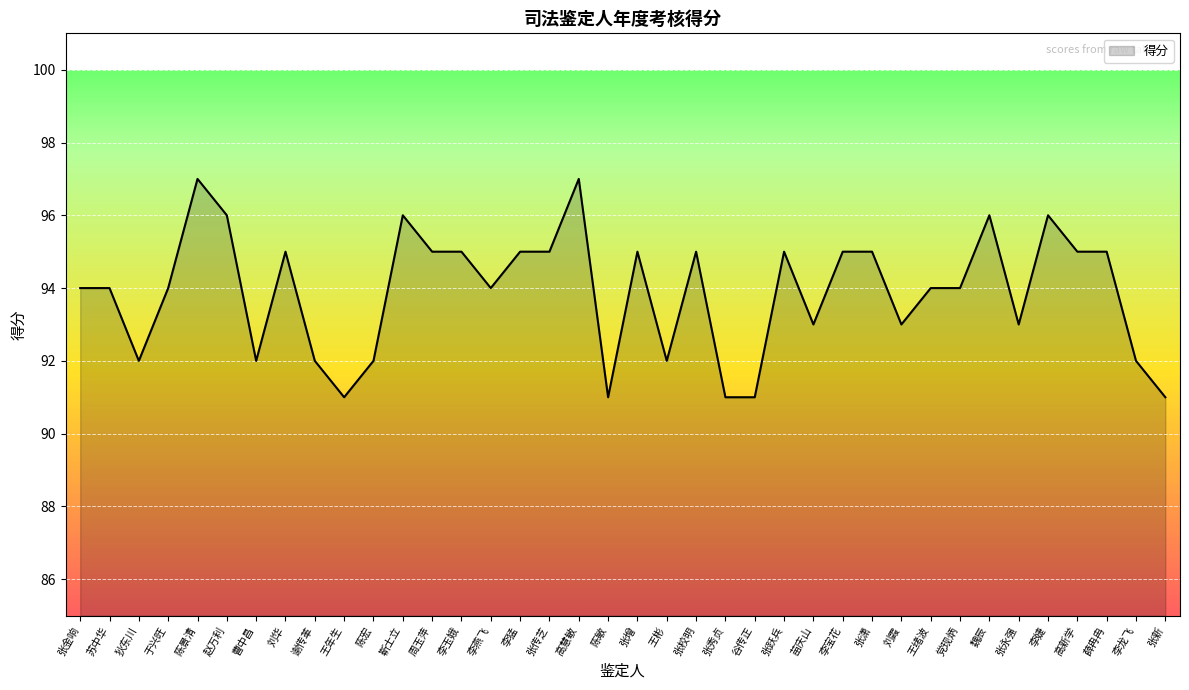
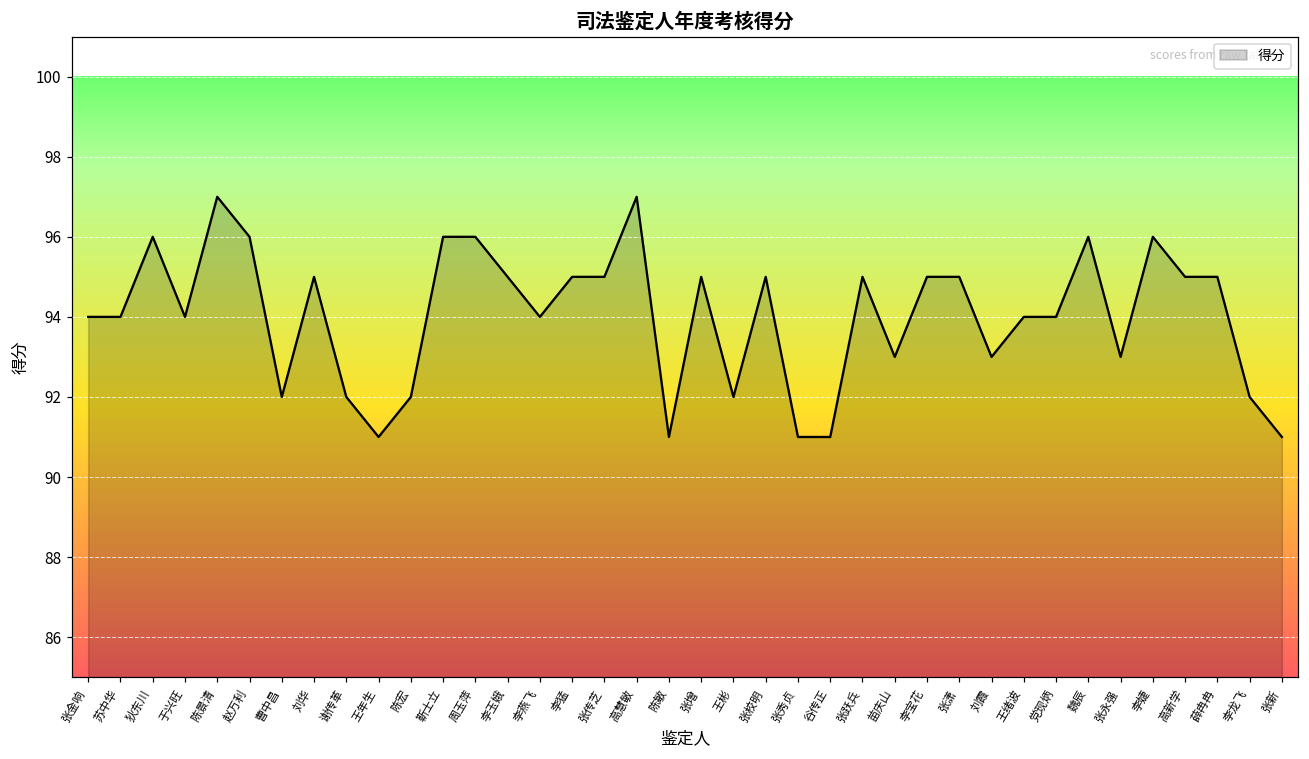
  {
    "张金响": 94,
    "苏中华": 94,
-   "狄东川": 92,
+   "狄东川": 96,
    "于兴旺": 94,
    "陈景清": 97,
    "赵万利": 96,
    "曹中昌": 92,
    "刘华": 95,
    "谢传革": 92,
    "王年生": 91,
    "陈宏": 92,
    "靳士立": 96,
-   "周玉萍": 95,
+   "周玉萍": 96,
    "李玉娥": 95,
    "李燕飞": 94,
    "李猛": 95,
    "张传芝": 95,
    "高慧敏": 97,
    "陈敏": 91,
    "张增": 95,
    "王彬": 92,
    "张校明": 95,
    "张秀贞": 91,
    "谷传正": 91,
    "张跃兵": 95,
    "苗庆山": 93,
    "李宝花": 95,
    "张潇": 95,
    "刘霞": 93,
    "王绪波": 94,
    "党现炳": 94,
    "魏辰": 96,
    "张永强": 93,
    "李婕": 96,
    "高新学": 95,
    "薛冉冉": 95,
    "李龙飞": 92,
    "张新": 91
  }
